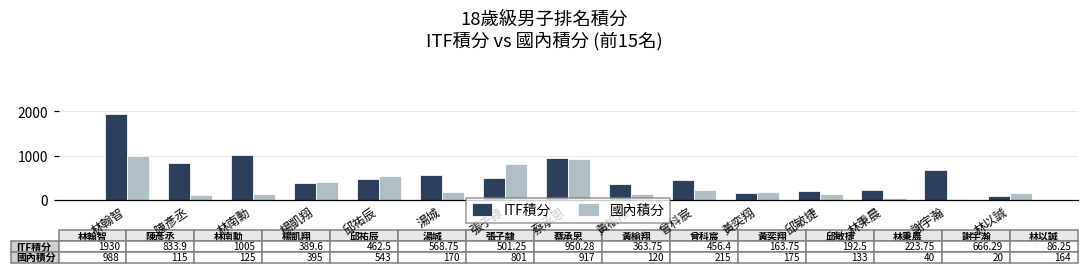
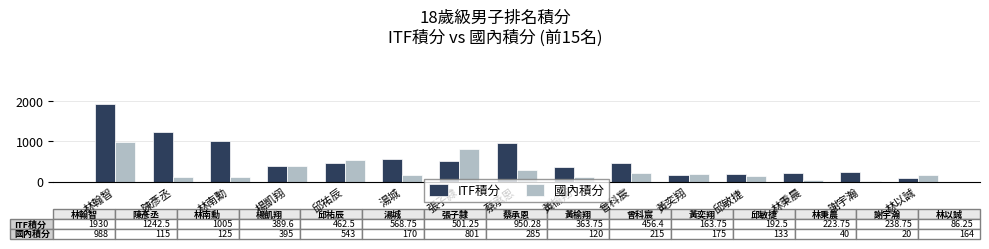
  {
    "ITF積分": {
-     "陳彥丞": 833.9,
-     "謝宇瀚": 666.29
+     "陳彥丞": 1242.5,
+     "謝宇瀚": 238.75
    },
    "國內積分": {
-     "蔡承恩": 917
+     "蔡承恩": 285
    }
  }
